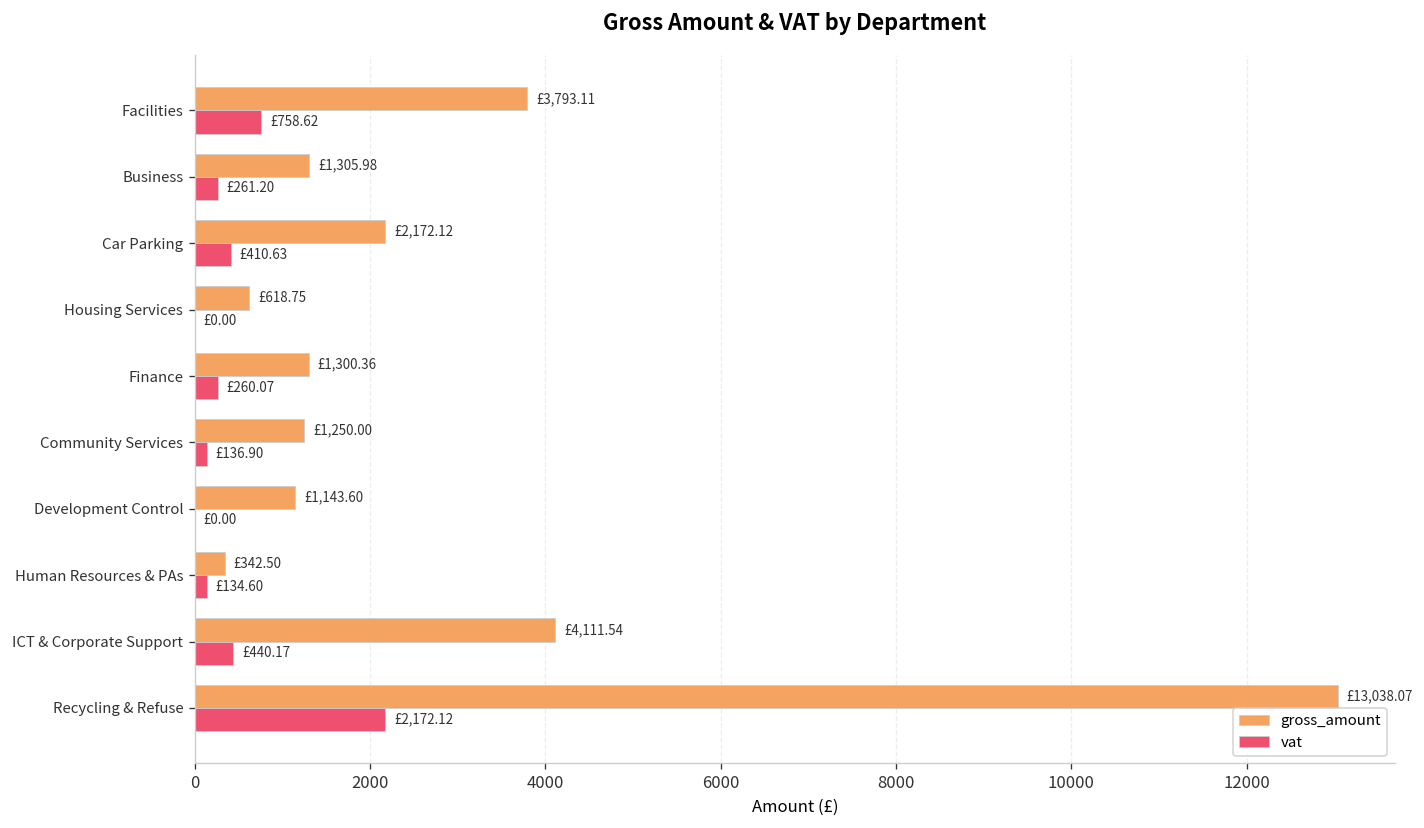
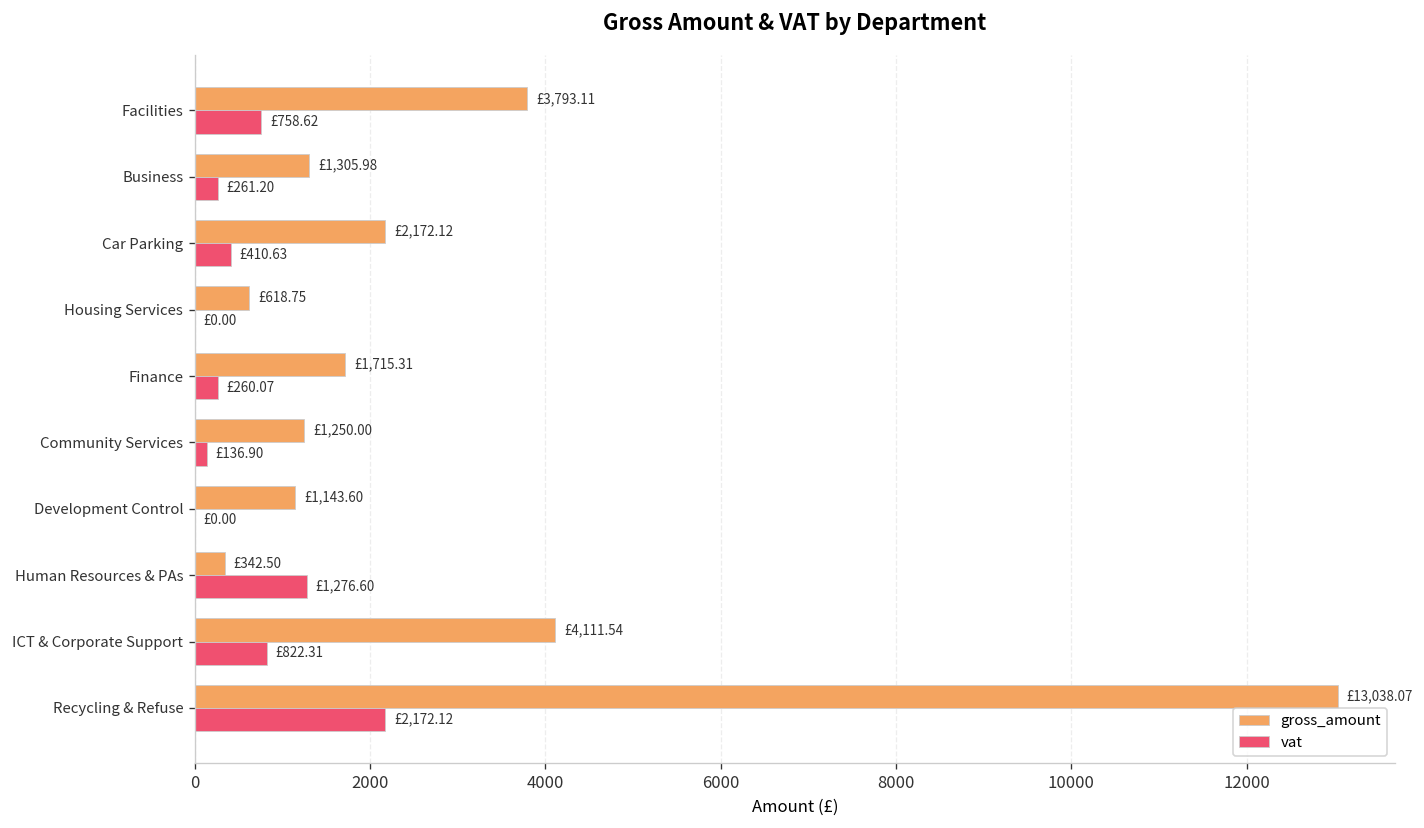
  {
    "gross_amount": {
      "Facilities": "£3,793.11",
      "Business": "£1,305.98",
      "Car Parking": "£2,172.12",
      "Housing Services": "£618.75",
-     "Finance": "£1,300.36",
+     "Finance": "£1,715.31",
      "Community Services": "£1,250.00",
      "Development Control": "£1,143.60",
      "Human Resources & PAs": "£342.50",
      "ICT & Corporate Support": "£4,111.54",
      "Recycling & Refuse": "£13,038.07"
    },
    "vat": {
      "Facilities": "£758.62",
      "Business": "£261.20",
      "Car Parking": "£410.63",
      "Housing Services": "£0.00",
      "Finance": "£260.07",
      "Community Services": "£136.90",
      "Development Control": "£0.00",
-     "Human Resources & PAs": "£134.60",
-     "ICT & Corporate Support": "£440.17",
+     "Human Resources & PAs": "£1,276.60",
+     "ICT & Corporate Support": "£822.31",
      "Recycling & Refuse": "£2,172.12"
    }
  }
